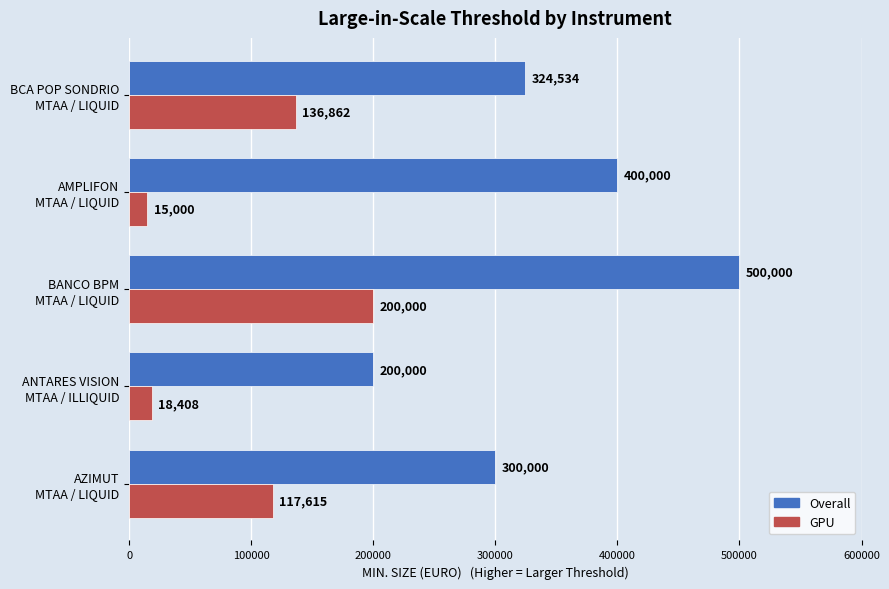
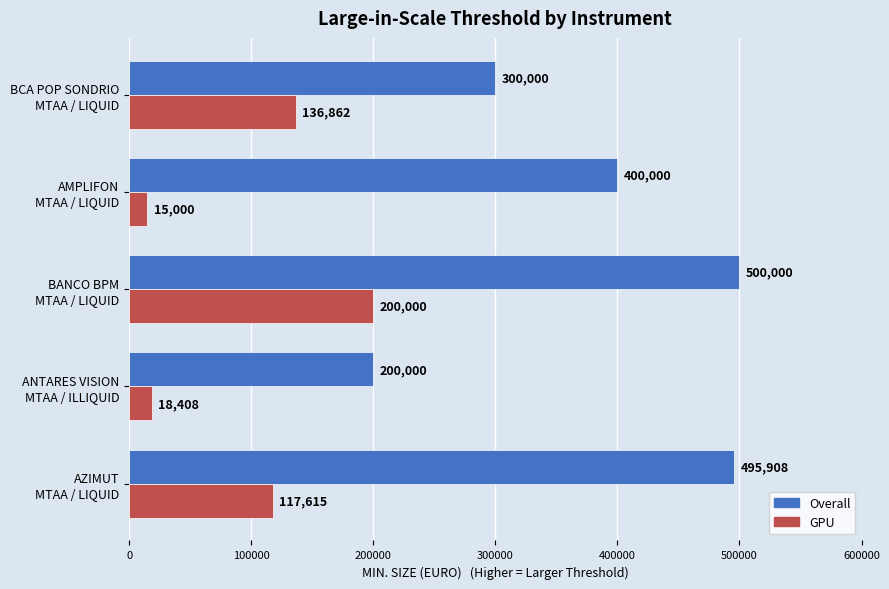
  {
    "Overall": {
-     "BCA POP SONDRIO MTAA / LIQUID": "324,534",
+     "BCA POP SONDRIO MTAA / LIQUID": "300,000",
      "AMPLIFON MTAA / LIQUID": "400,000",
      "BANCO BPM MTAA / LIQUID": "500,000",
      "ANTARES VISION MTAA / ILLIQUID": "200,000",
-     "AZIMUT MTAA / LIQUID": "300,000"
+     "AZIMUT MTAA / LIQUID": "495,908"
    },
    "GPU": {
      "BCA POP SONDRIO MTAA / LIQUID": "136,862",
      "AMPLIFON MTAA / LIQUID": "15,000",
      "BANCO BPM MTAA / LIQUID": "200,000",
      "ANTARES VISION MTAA / ILLIQUID": "18,408",
      "AZIMUT MTAA / LIQUID": "117,615"
    }
  }
